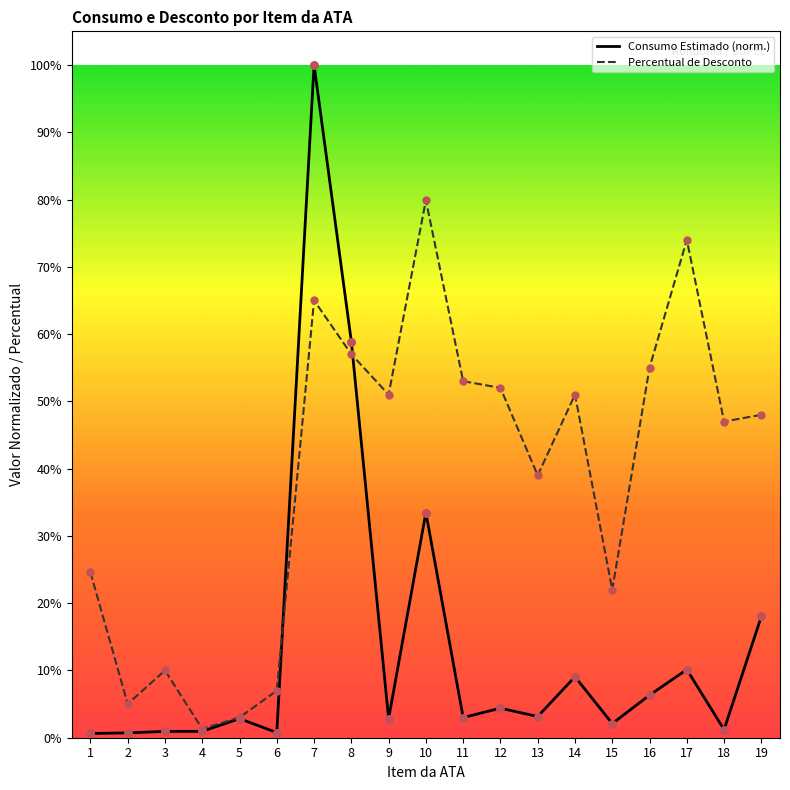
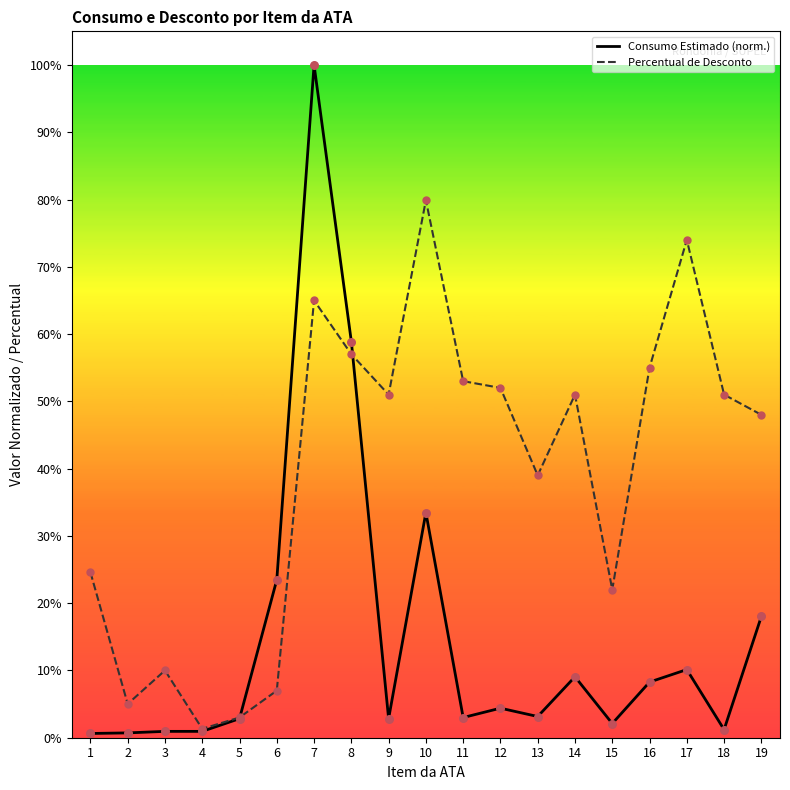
  {
    "Consumo Estimado (norm.)": {
      "1": "1%",
      "2": "1%",
      "3": "1%",
      "4": "1%",
-     "6": "1%",
+     "6": "23%",
      "7": "100%",
      "8": "59%",
      "9": "3%",
      "10": "33%",
      "11": "3%",
      "12": "4%",
      "13": "3%",
      "14": "9%",
      "15": "2%",
-     "16": "6%",
+     "16": "8%",
      "17": "10%",
      "18": "1%",
      "19": "18%"
    },
    "Percentual de Desconto": {
      "1": "25%",
      "2": "5%",
      "3": "10%",
      "4": "1%",
      "6": "7%",
      "7": "65%",
      "8": "57%",
      "9": "51%",
      "10": "80%",
      "11": "53%",
      "12": "52%",
      "13": "39%",
      "14": "51%",
      "15": "22%",
      "16": "55%",
      "17": "74%",
-     "18": "47%",
+     "18": "51%",
      "19": "48%"
    }
  }
